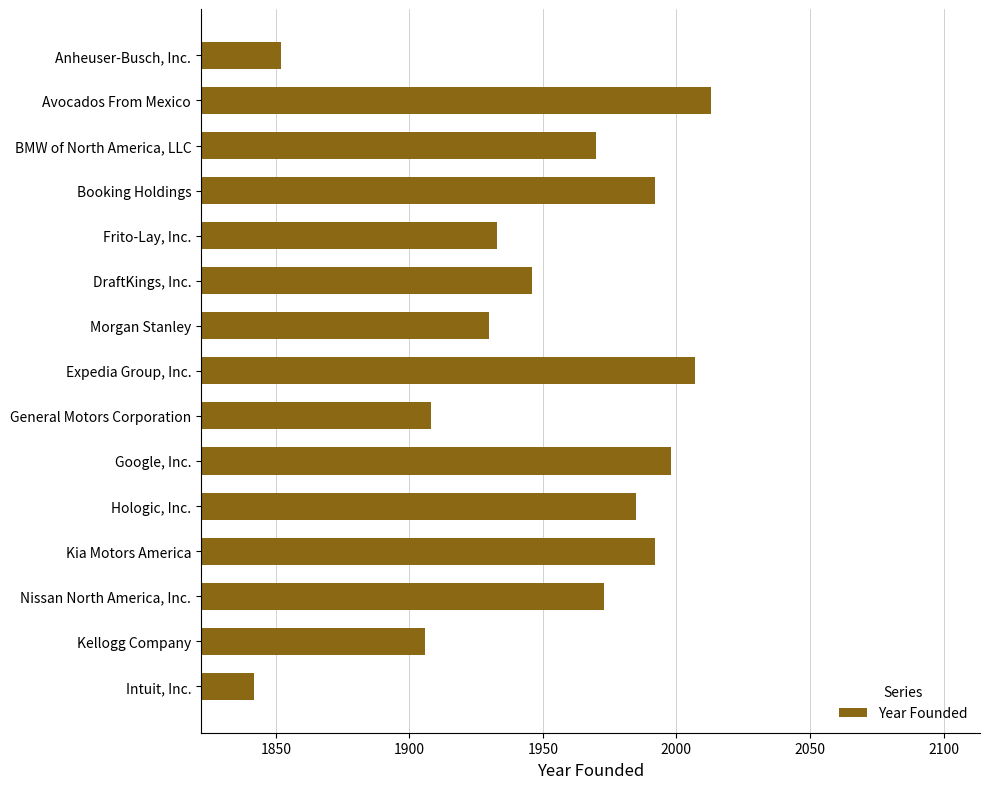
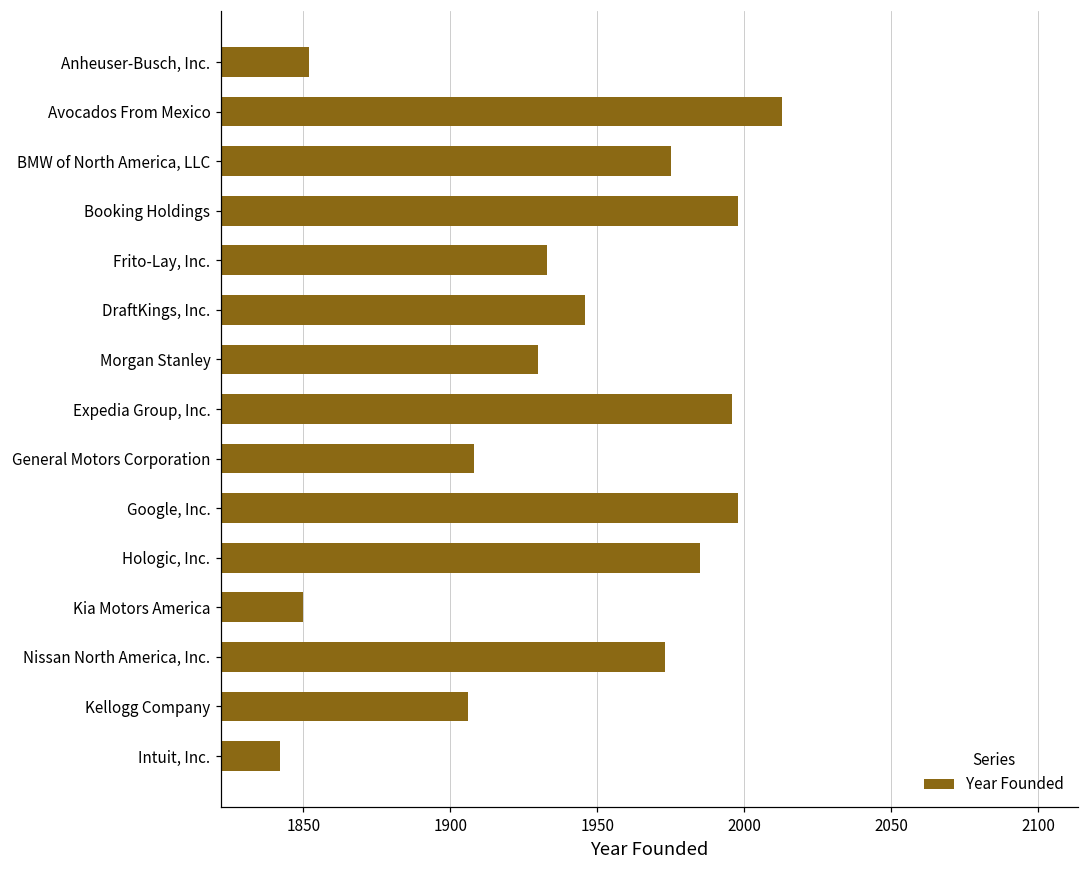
  {
    "Anheuser-Busch, Inc.": 1852,
    "Avocados From Mexico": 2013,
-   "BMW of North America, LLC": 1970,
-   "Booking Holdings": 1992,
+   "BMW of North America, LLC": 1975,
+   "Booking Holdings": 1998,
    "Frito-Lay, Inc.": 1933,
    "DraftKings, Inc.": 1946,
    "Morgan Stanley": 1930,
-   "Expedia Group, Inc.": 2007,
+   "Expedia Group, Inc.": 1996,
    "General Motors Corporation": 1908,
    "Google, Inc.": 1998,
    "Hologic, Inc.": 1985,
-   "Kia Motors America": 1992,
+   "Kia Motors America": 1850,
    "Nissan North America, Inc.": 1973,
    "Kellogg Company": 1906,
    "Intuit, Inc.": 1842
  }
